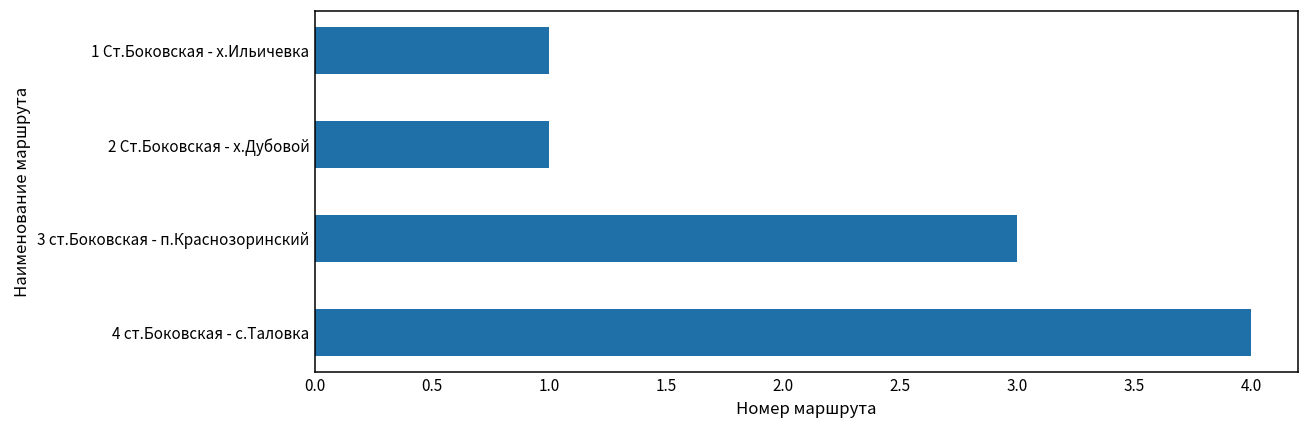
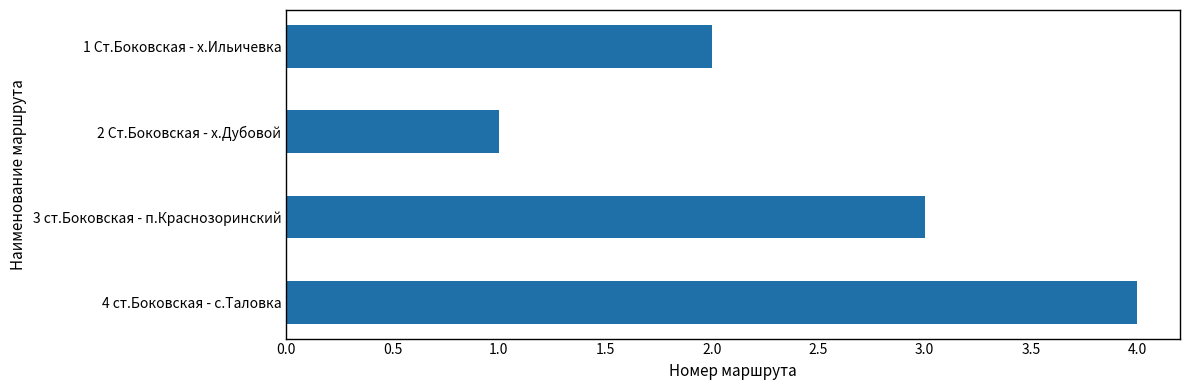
  {
-   "1 Ст.Боковская - х.Ильичевка": 1,
+   "1 Ст.Боковская - х.Ильичевка": 2,
    "2 Ст.Боковская - х.Дубовой": 1,
    "3 ст.Боковская - п.Краснозоринский": 3,
    "4 ст.Боковская - с.Таловка": 4
  }
